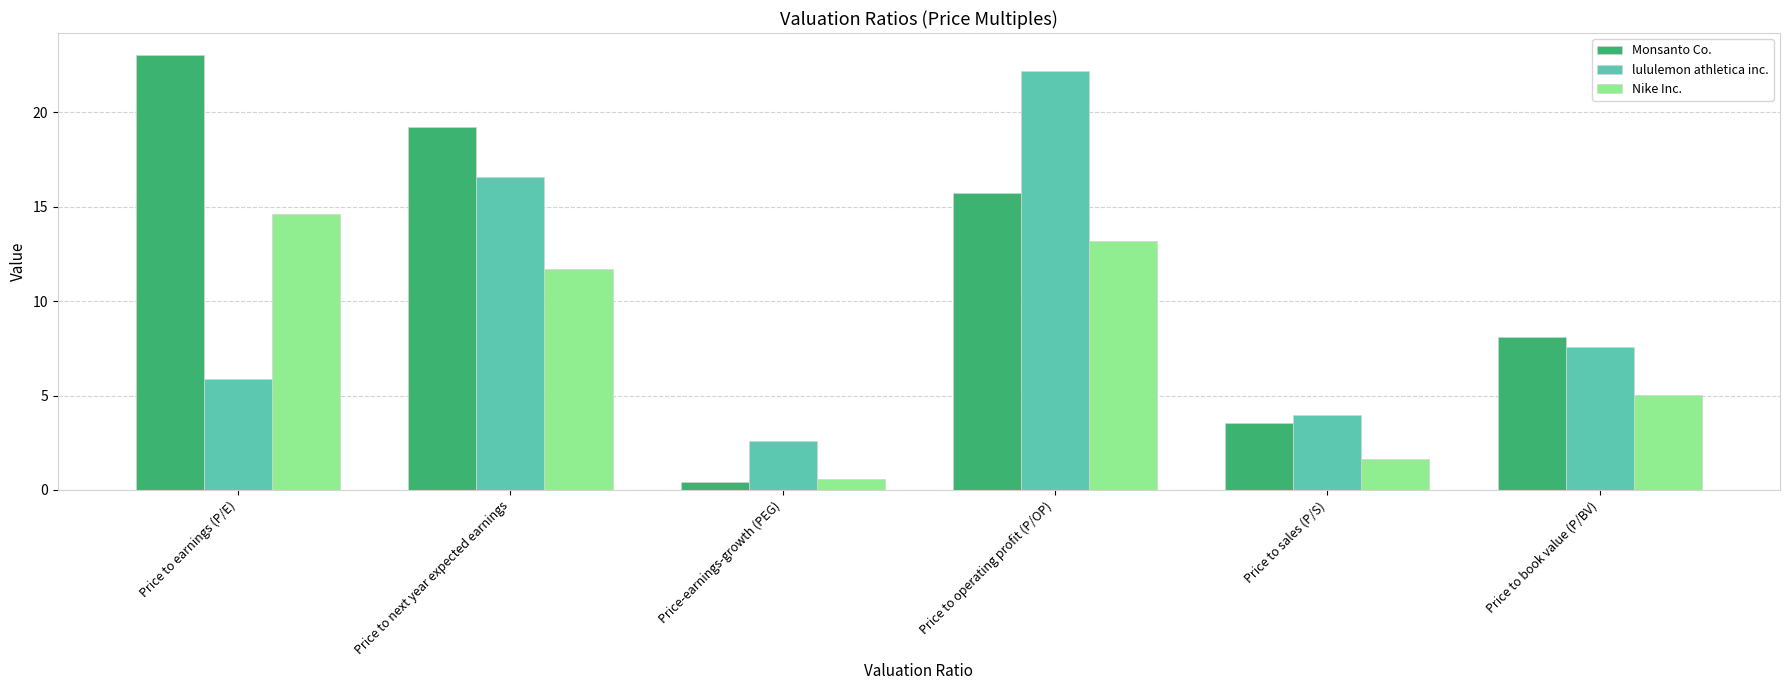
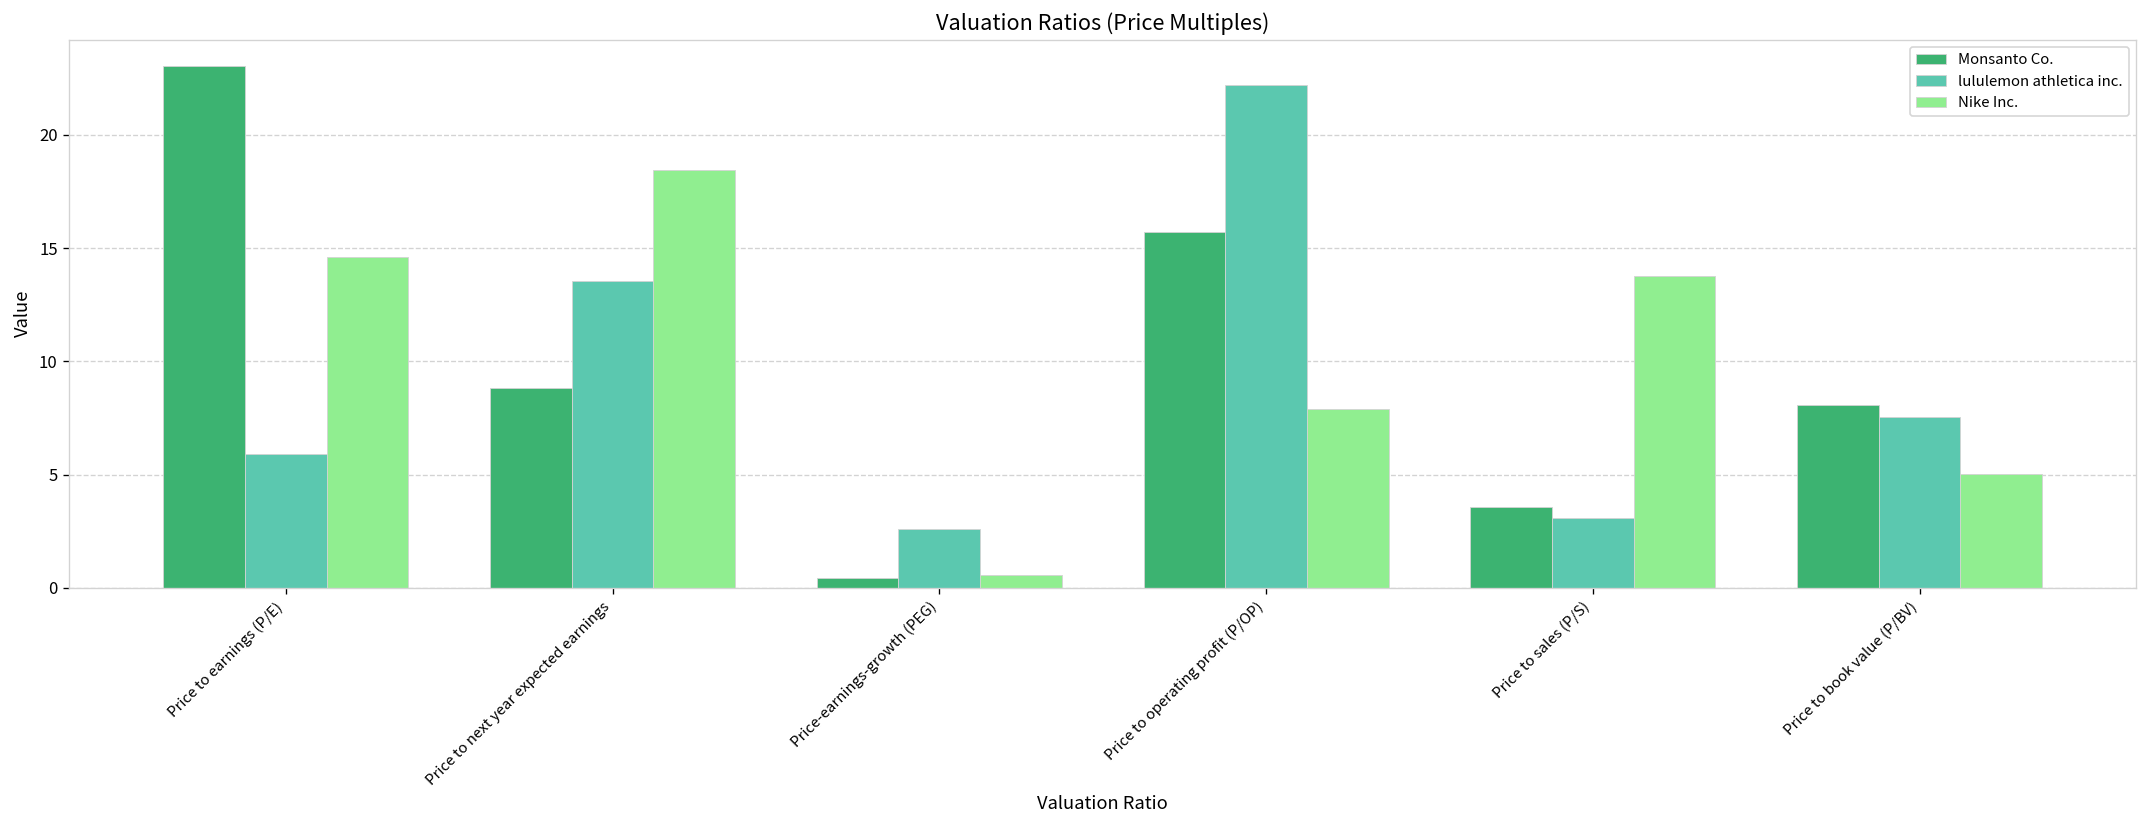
  {
    "Monsanto Co.": {
      "Price to earnings (P/E)": 23.1,
-     "Price to next year expected earnings": 19.2,
+     "Price to next year expected earnings": 8.8,
      "Price-earnings-growth (PEG)": 0.4,
      "Price to operating profit (P/OP)": 15.7,
      "Price to sales (P/S)": 3.6,
      "Price to book value (P/BV)": 8.1
    },
    "lululemon athletica inc.": {
      "Price to earnings (P/E)": 5.9,
-     "Price to next year expected earnings": 16.6,
+     "Price to next year expected earnings": 13.6,
      "Price-earnings-growth (PEG)": 2.6,
      "Price to operating profit (P/OP)": 22.2,
-     "Price to sales (P/S)": 4.0,
+     "Price to sales (P/S)": 3.1,
      "Price to book value (P/BV)": 7.6
    },
    "Nike Inc.": {
      "Price to earnings (P/E)": 14.6,
-     "Price to next year expected earnings": 11.7,
+     "Price to next year expected earnings": 18.4,
      "Price-earnings-growth (PEG)": 0.6,
-     "Price to operating profit (P/OP)": 13.2,
-     "Price to sales (P/S)": 1.6,
+     "Price to operating profit (P/OP)": 7.9,
+     "Price to sales (P/S)": 13.8,
      "Price to book value (P/BV)": 5.0
    }
  }
